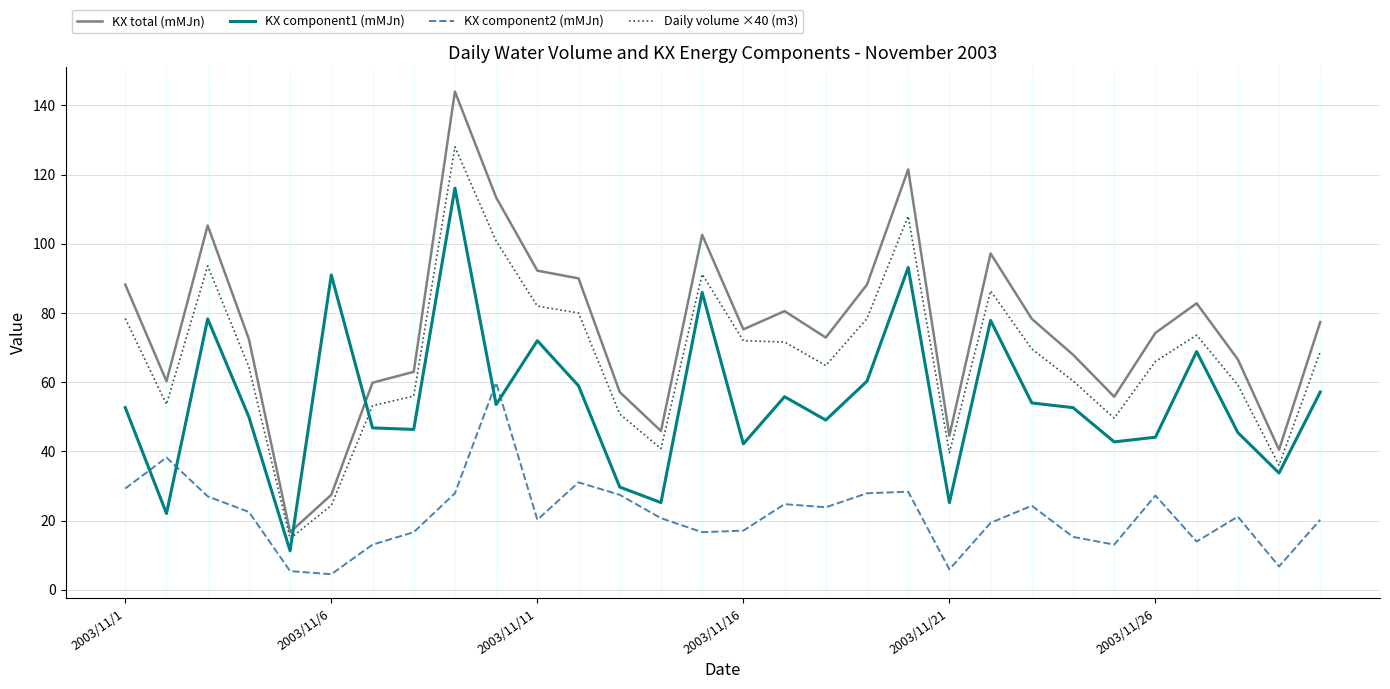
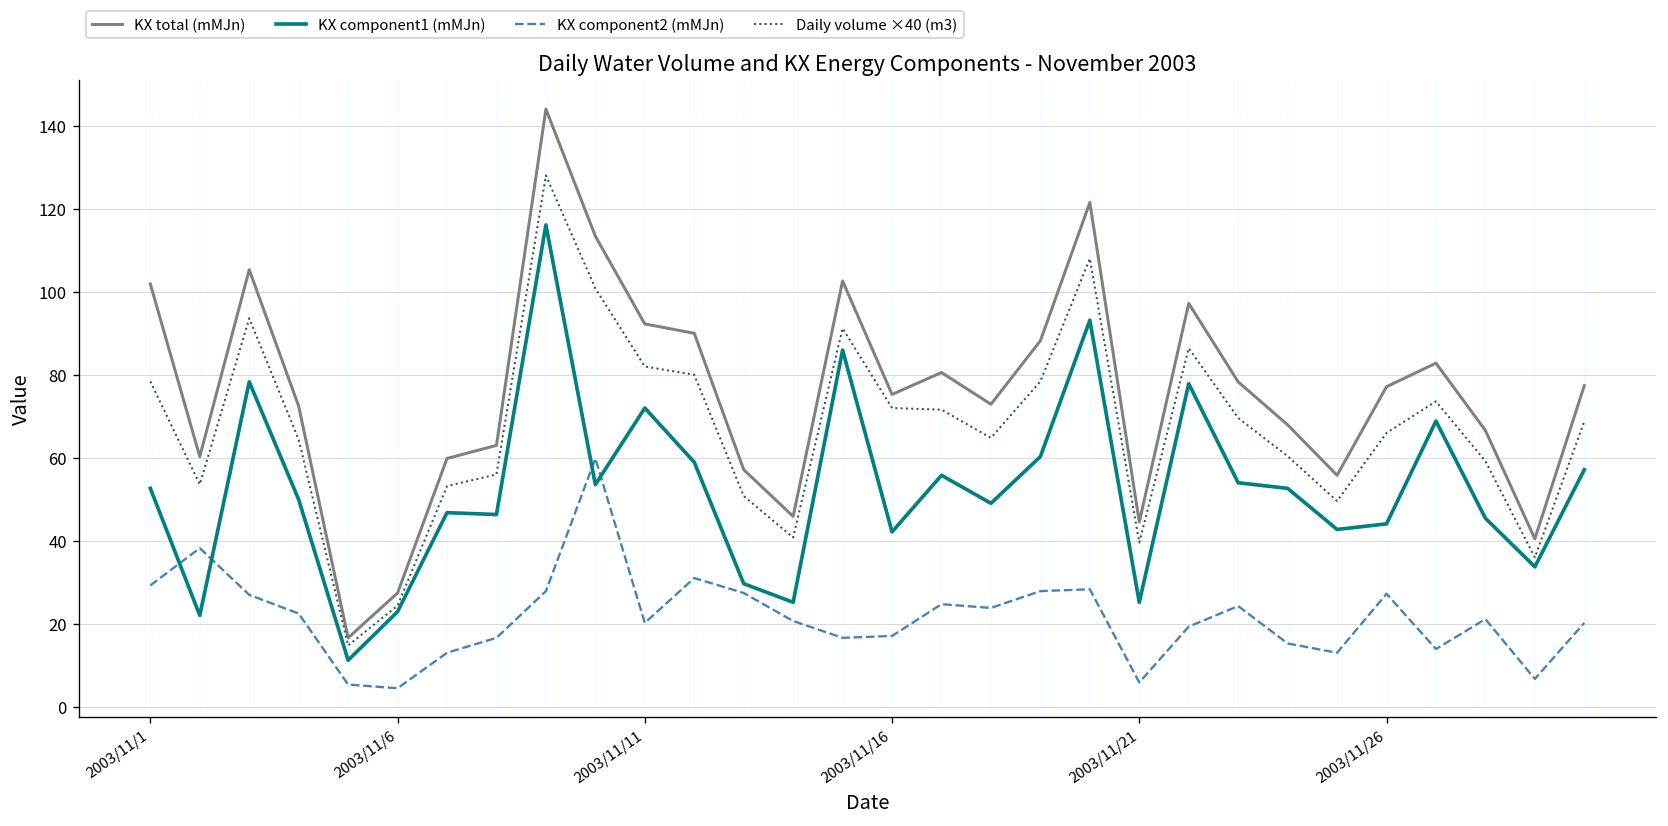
  {
    "KX total (mMJn)": {
-     "2003/11/1": 88,
+     "2003/11/1": 102,
      "2003/11/6": 27,
      "2003/11/11": 92,
      "2003/11/16": 75,
      "2003/11/21": 45,
-     "2003/11/26": 74
+     "2003/11/26": 77
    },
    "KX component1 (mMJn)": {
      "2003/11/1": 53,
-     "2003/11/6": 91,
+     "2003/11/6": 23,
      "2003/11/11": 72,
      "2003/11/16": 42,
      "2003/11/21": 25,
      "2003/11/26": 44
    },
    "KX component2 (mMJn)": {
      "2003/11/1": 29,
      "2003/11/6": 4,
      "2003/11/11": 20,
      "2003/11/16": 17,
      "2003/11/21": 6,
      "2003/11/26": 27
    },
    "Daily volume ×40 (m3)": {
      "2003/11/1": 78,
      "2003/11/6": 24,
      "2003/11/11": 82,
      "2003/11/16": 72,
      "2003/11/21": 40,
      "2003/11/26": 66
    }
  }
